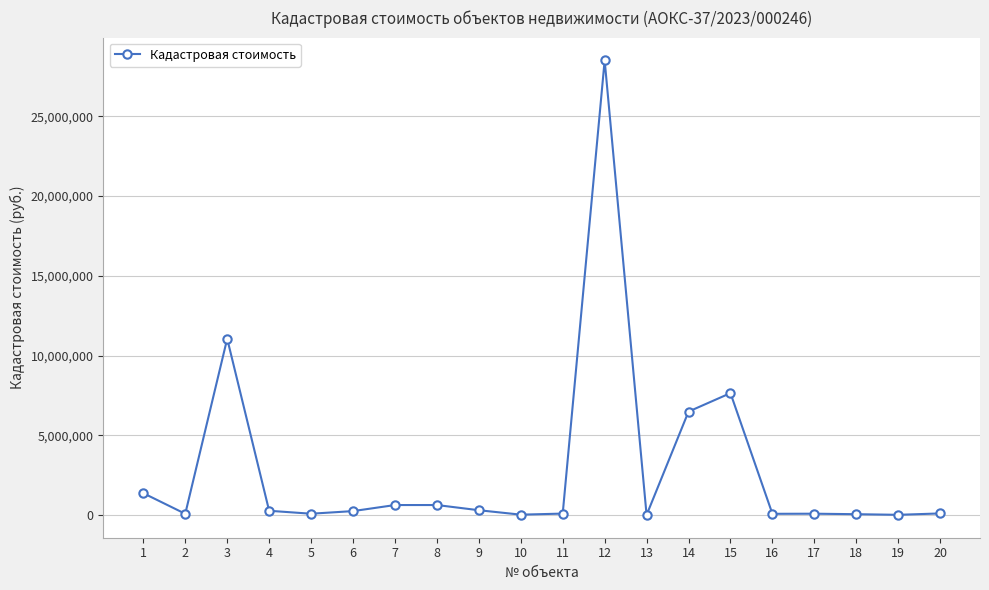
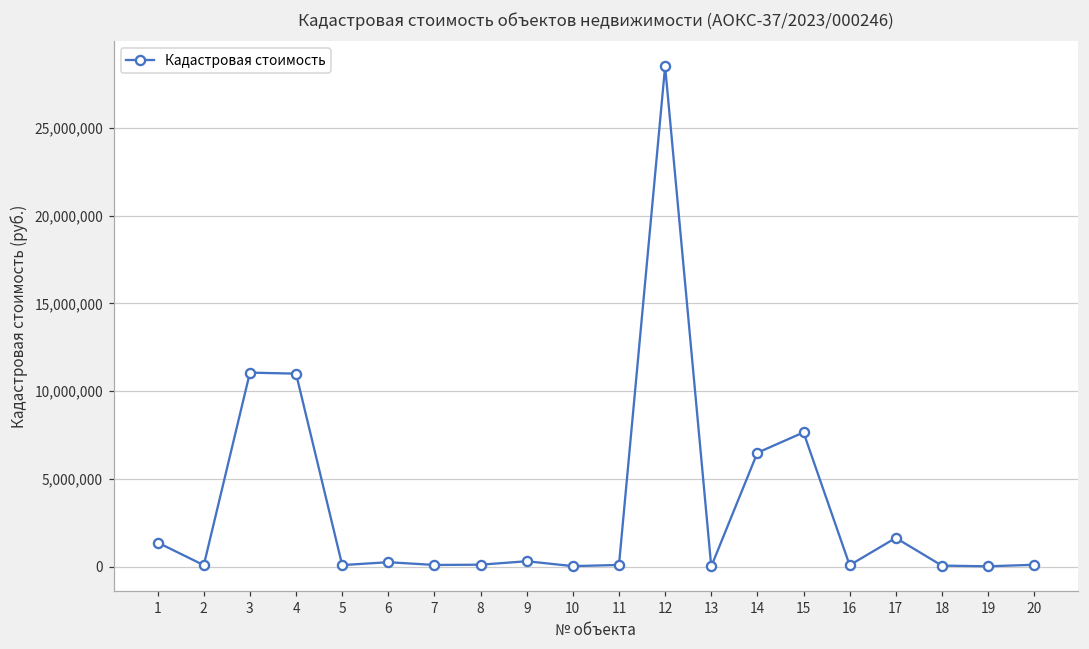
  {
    "1": "1,400,000",
    "2": "100,000",
    "3": "11,100,000",
-   "4": "300,000",
+   "4": "11,000,000",
    "5": "100,000",
    "6": "300,000",
-   "7": "600,000",
-   "8": "600,000",
+   "7": "100,000",
+   "8": "100,000",
    "9": "300,000",
    "10": "0",
    "11": "100,000",
    "12": "28,500,000",
    "13": "0",
    "14": "6,500,000",
    "15": "7,600,000",
    "16": "100,000",
-   "17": "100,000",
+   "17": "1,600,000",
    "18": "100,000",
    "19": "0",
    "20": "100,000"
  }
